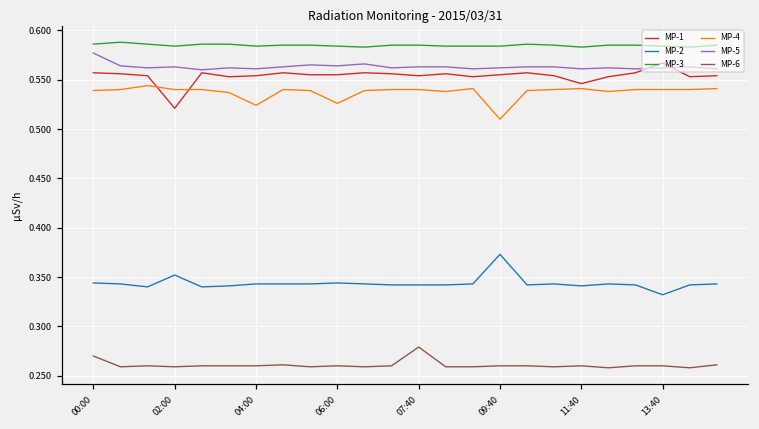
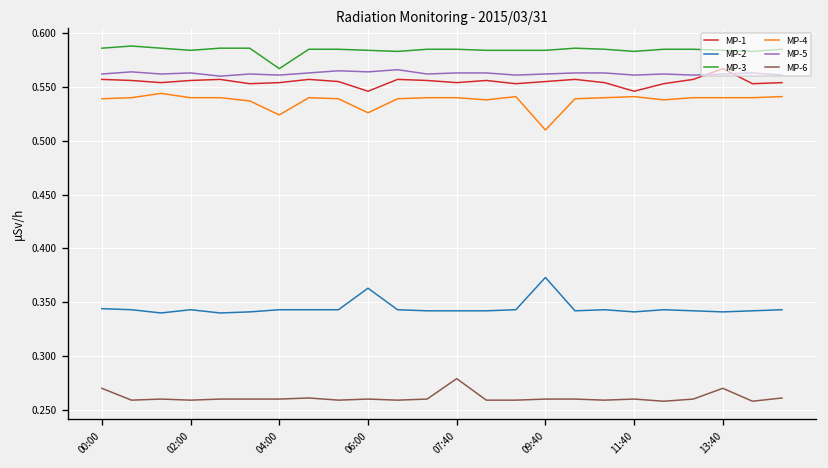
  {
    "MP-1": {
      "00:00": 0.56,
-     "02:00": 0.52,
+     "02:00": 0.56,
      "04:00": 0.55,
-     "06:00": 0.56,
+     "06:00": 0.55,
      "07:40": 0.55,
      "09:40": 0.56,
      "11:40": 0.55
    },
    "MP-2": {
      "00:00": 0.34,
-     "02:00": 0.35,
+     "02:00": 0.34,
      "04:00": 0.34,
-     "06:00": 0.34,
+     "06:00": 0.36,
      "07:40": 0.34,
      "09:40": 0.37,
      "11:40": 0.34,
-     "13:40": 0.33
+     "13:40": 0.34
    },
    "MP-3": {
      "00:00": 0.59,
      "02:00": 0.58,
-     "04:00": 0.58,
+     "04:00": 0.57,
      "06:00": 0.58,
      "07:40": 0.59,
      "09:40": 0.58,
      "11:40": 0.58
    },
    "MP-4": {
      "00:00": 0.54,
      "02:00": 0.54,
      "04:00": 0.52,
      "06:00": 0.53,
      "07:40": 0.54,
      "09:40": 0.51,
      "11:40": 0.54,
      "13:40": 0.54
    },
    "MP-5": {
-     "00:00": 0.58,
+     "00:00": 0.56,
      "02:00": 0.56,
      "04:00": 0.56,
      "06:00": 0.56,
      "07:40": 0.56,
      "09:40": 0.56,
      "11:40": 0.56
    },
    "MP-6": {
      "00:00": 0.27,
      "02:00": 0.26,
      "04:00": 0.26,
      "06:00": 0.26,
      "07:40": 0.28,
      "09:40": 0.26,
      "11:40": 0.26,
-     "13:40": 0.26
+     "13:40": 0.27
    }
  }
